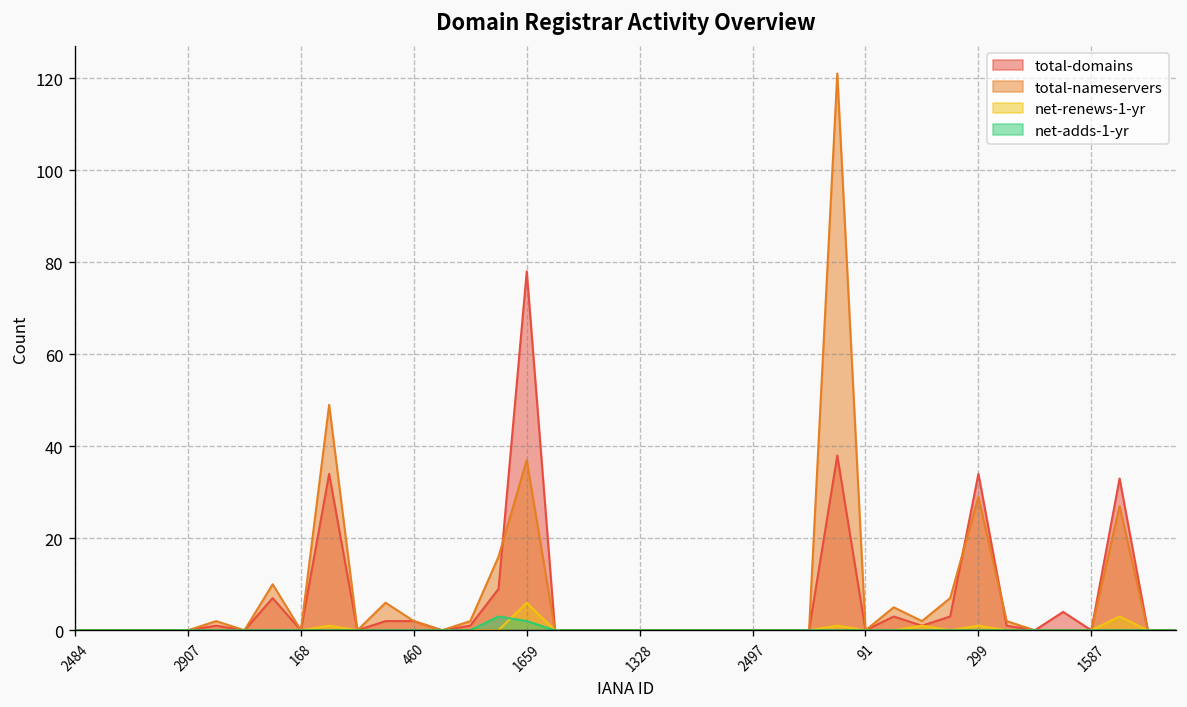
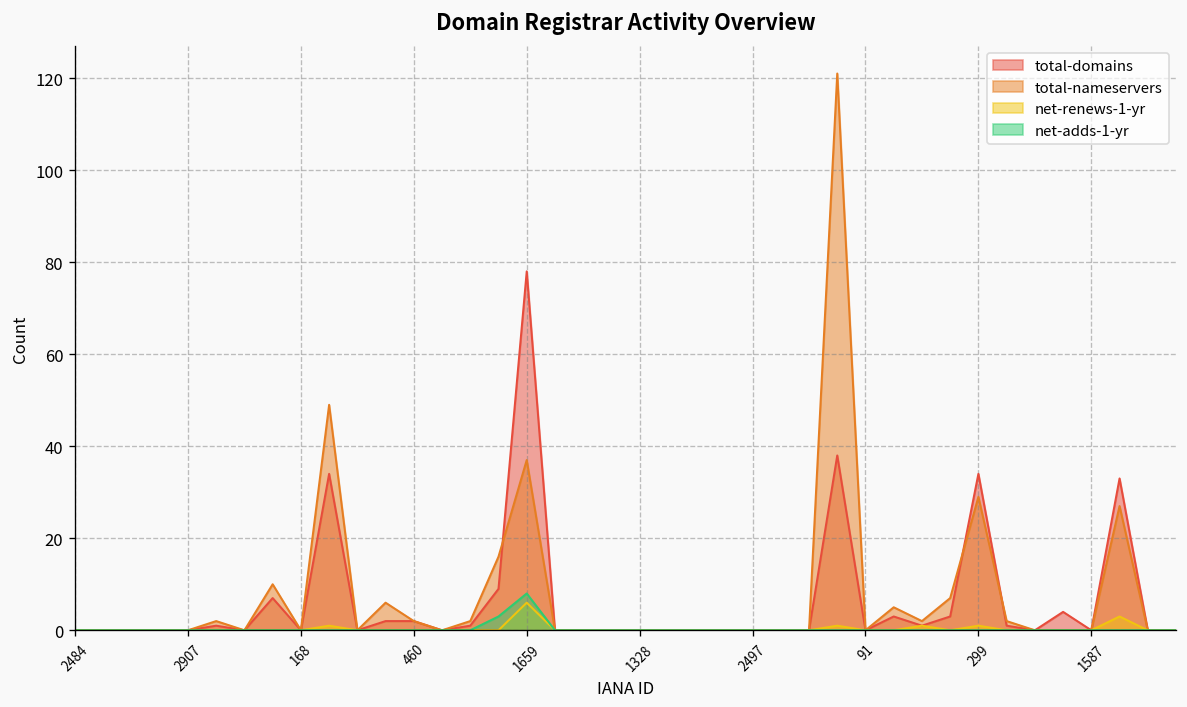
  {
    "net-adds-1-yr": {
-     "1659": 2,
+     "1659": 8,
      "299": 0
    }
  }
